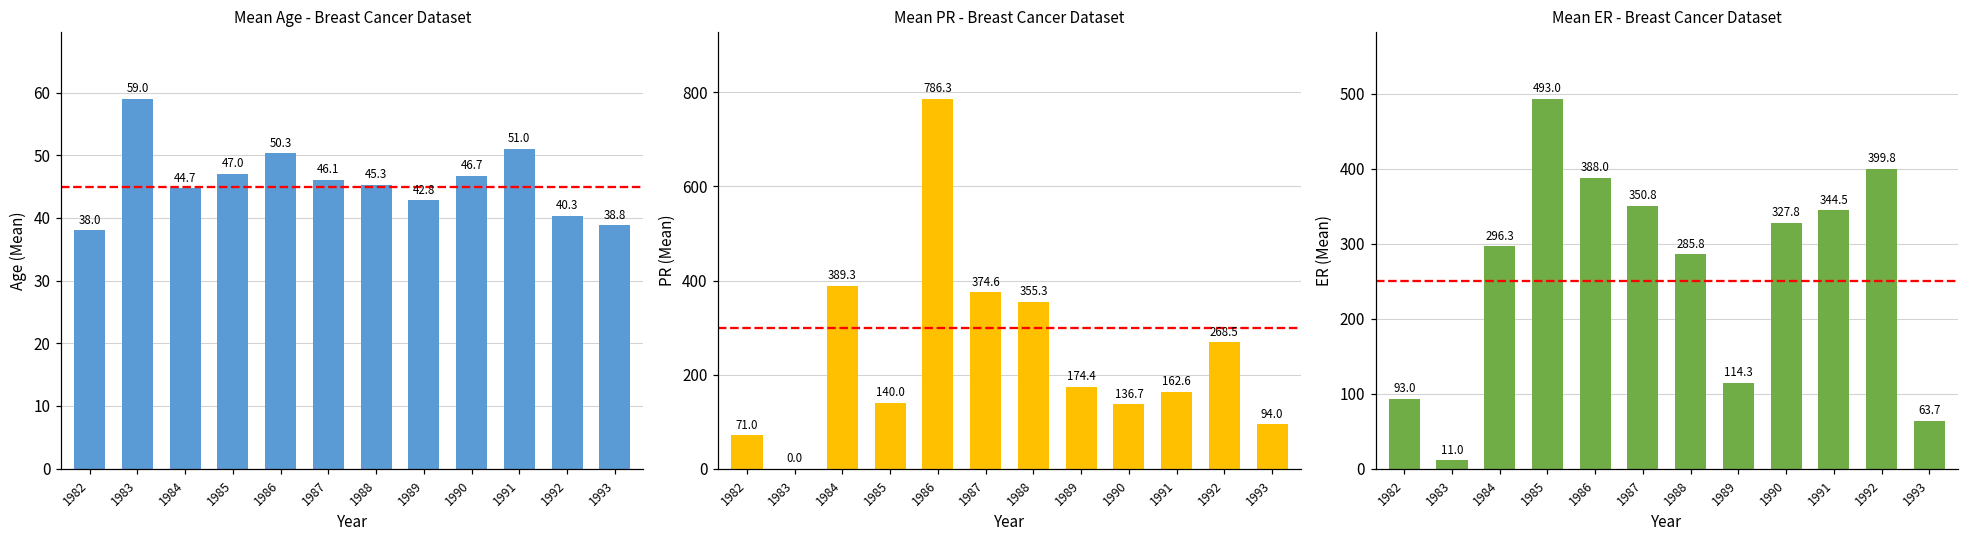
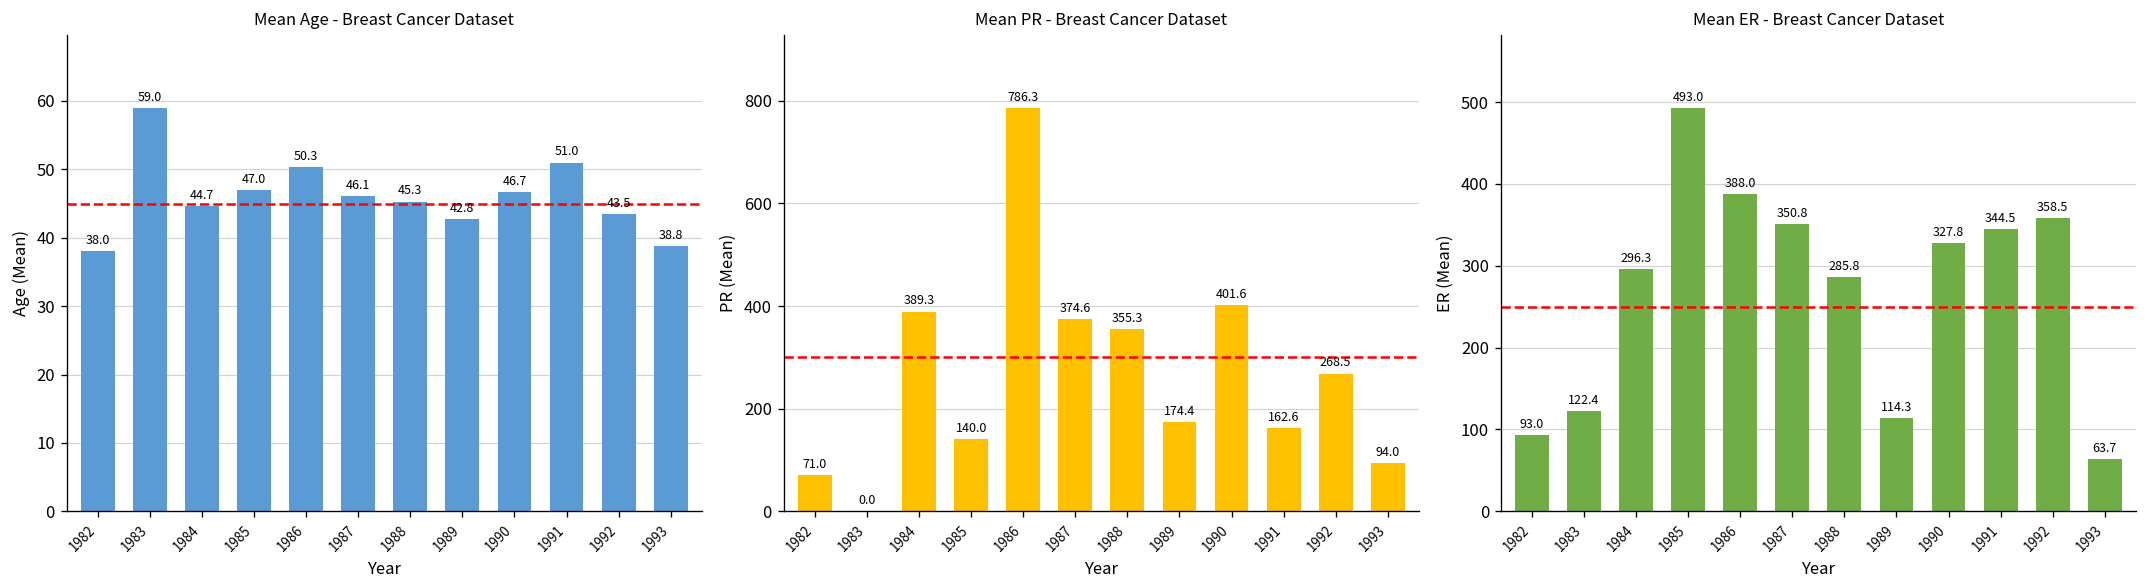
  {
    "Mean Age - Breast Cancer Dataset": {
      "1982": 38.0,
      "1983": 59.0,
      "1984": 44.7,
      "1985": 47.0,
      "1986": 50.3,
      "1987": 46.1,
      "1988": 45.3,
      "1989": 42.8,
      "1990": 46.7,
      "1991": 51.0,
-     "1992": 40.3,
+     "1992": 43.5,
      "1993": 38.8
    },
    "Mean PR - Breast Cancer Dataset": {
      "1982": 71.0,
      "1983": 0.0,
      "1984": 389.3,
      "1985": 140.0,
      "1986": 786.3,
      "1987": 374.6,
      "1988": 355.3,
      "1989": 174.4,
-     "1990": 136.7,
+     "1990": 401.6,
      "1991": 162.6,
      "1992": 268.5,
      "1993": 94.0
    },
    "Mean ER - Breast Cancer Dataset": {
      "1982": 93.0,
-     "1983": 11.0,
+     "1983": 122.4,
      "1984": 296.3,
      "1985": 493.0,
      "1986": 388.0,
      "1987": 350.8,
      "1988": 285.8,
      "1989": 114.3,
      "1990": 327.8,
      "1991": 344.5,
-     "1992": 399.8,
+     "1992": 358.5,
      "1993": 63.7
    }
  }
